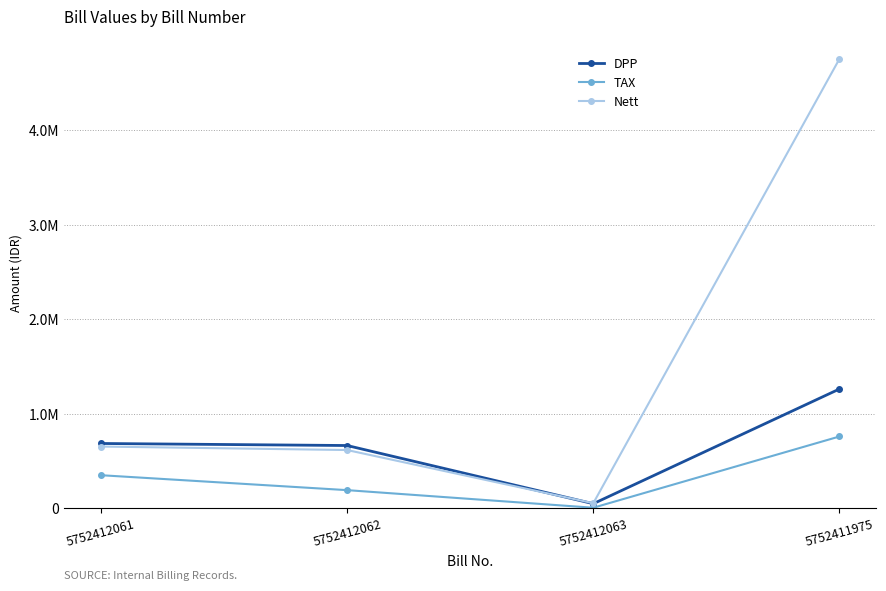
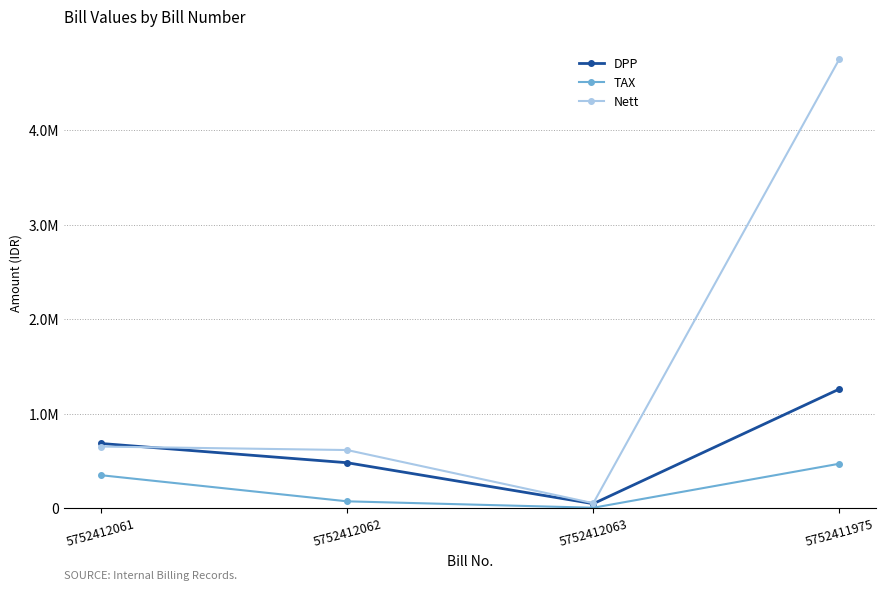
  {
    "DPP": {
      "5752412061": 700000,
-     "5752412062": 700000,
+     "5752412062": 500000,
      "5752411975": 1300000
    },
    "TAX": {
      "5752412061": 300000,
-     "5752412062": 200000,
+     "5752412062": 100000,
      "5752412063": 0,
-     "5752411975": 800000
+     "5752411975": 500000
    },
    "Nett": {
      "5752412061": 700000,
      "5752412062": 600000,
      "5752411975": 4800000
    }
  }
